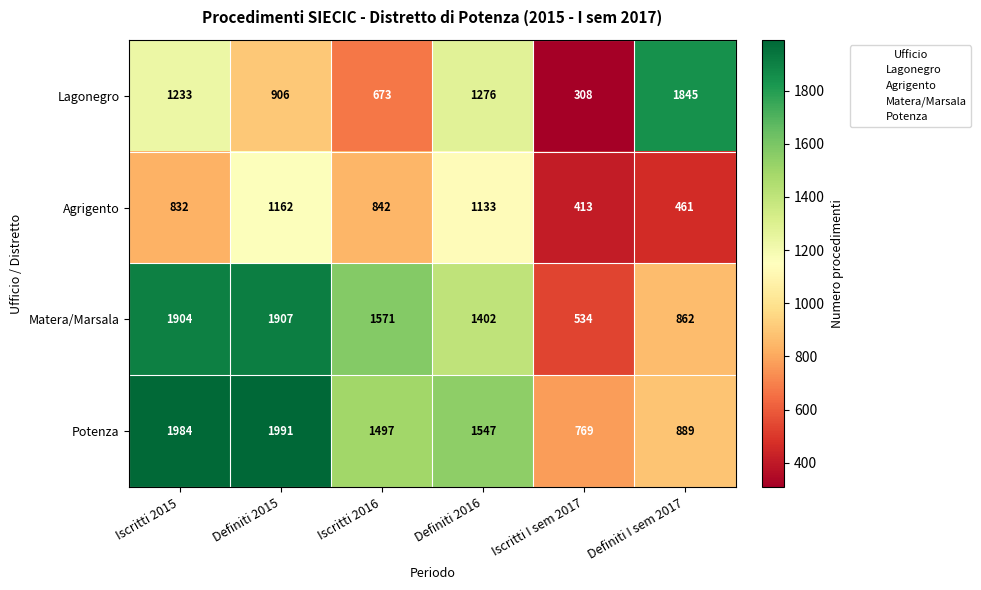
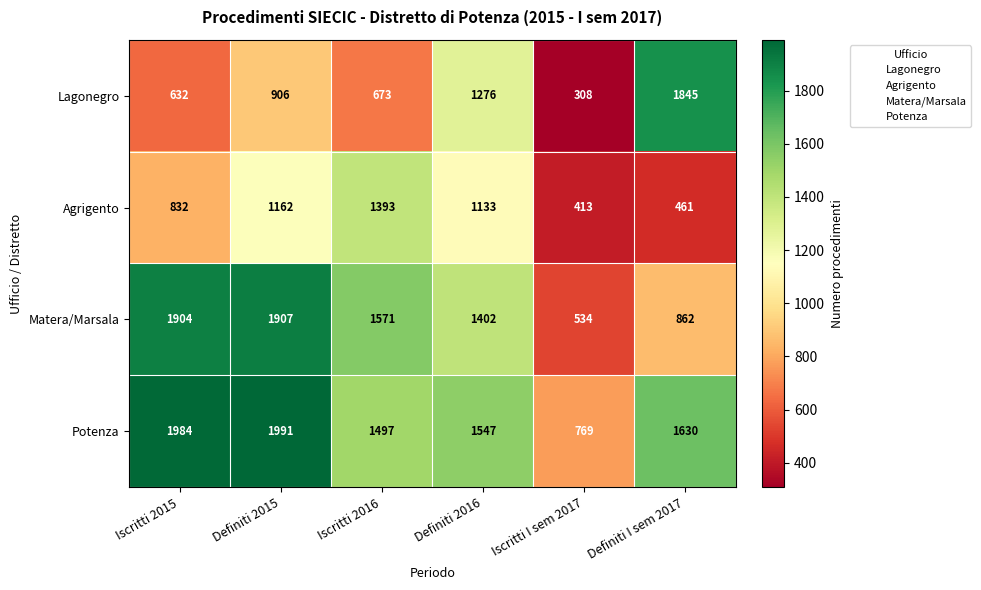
  {
    "Lagonegro": {
-     "Iscritti 2015": 1233,
+     "Iscritti 2015": 632,
      "Definiti 2015": 906,
      "Iscritti 2016": 673,
      "Definiti 2016": 1276,
      "Iscritti I sem 2017": 308,
      "Definiti I sem 2017": 1845
    },
    "Agrigento": {
      "Iscritti 2015": 832,
      "Definiti 2015": 1162,
-     "Iscritti 2016": 842,
+     "Iscritti 2016": 1393,
      "Definiti 2016": 1133,
      "Iscritti I sem 2017": 413,
      "Definiti I sem 2017": 461
    },
    "Matera/Marsala": {
      "Iscritti 2015": 1904,
      "Definiti 2015": 1907,
      "Iscritti 2016": 1571,
      "Definiti 2016": 1402,
      "Iscritti I sem 2017": 534,
      "Definiti I sem 2017": 862
    },
    "Potenza": {
      "Iscritti 2015": 1984,
      "Definiti 2015": 1991,
      "Iscritti 2016": 1497,
      "Definiti 2016": 1547,
      "Iscritti I sem 2017": 769,
-     "Definiti I sem 2017": 889
+     "Definiti I sem 2017": 1630
    }
  }
